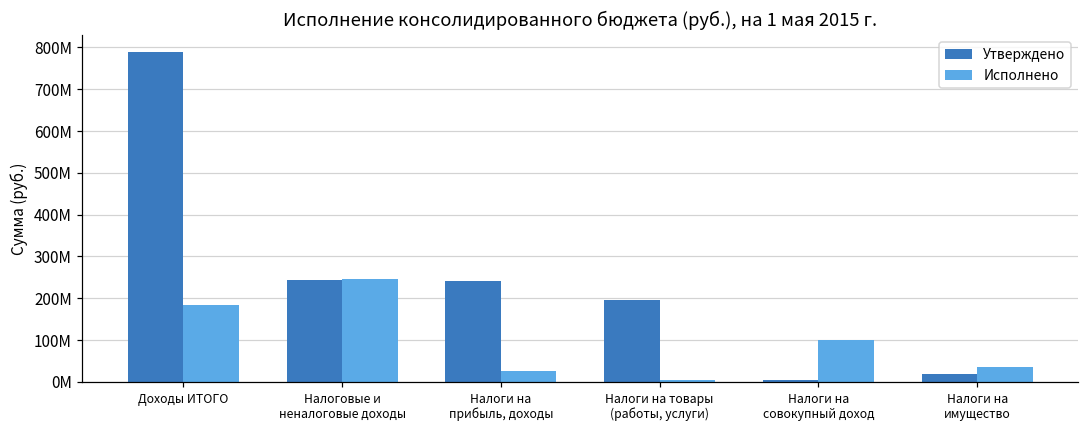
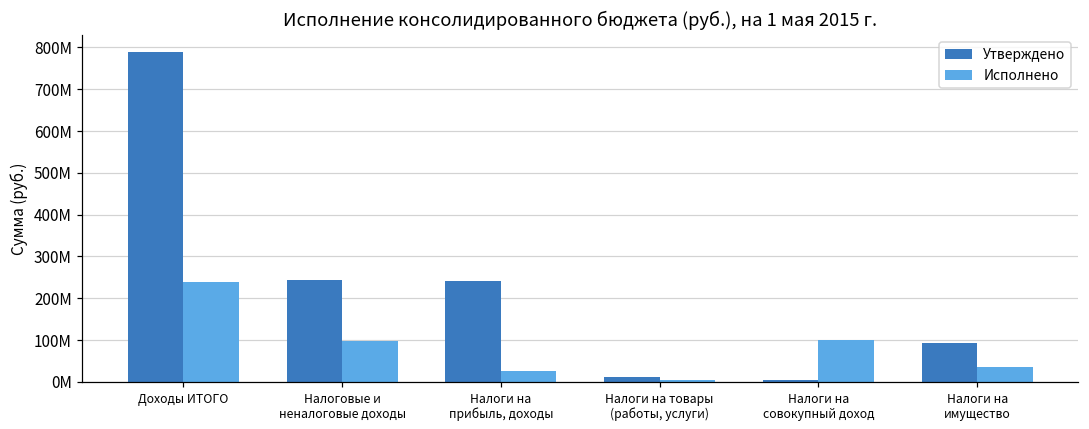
  {
    "Утверждено": {
      "Доходы ИТОГО": 790000000,
      "Налоговые и неналоговые доходы": 240000000,
      "Налоги на прибыль, доходы": 240000000,
-     "Налоги на товары (работы, услуги)": 200000000,
-     "Налоги на имущество": 20000000
+     "Налоги на товары (работы, услуги)": 10000000,
+     "Налоги на имущество": 90000000
    },
    "Исполнено": {
-     "Доходы ИТОГО": 180000000,
-     "Налоговые и неналоговые доходы": 250000000,
+     "Доходы ИТОГО": 240000000,
+     "Налоговые и неналоговые доходы": 100000000,
      "Налоги на прибыль, доходы": 30000000,
      "Налоги на совокупный доход": 100000000,
      "Налоги на имущество": 30000000
    }
  }
